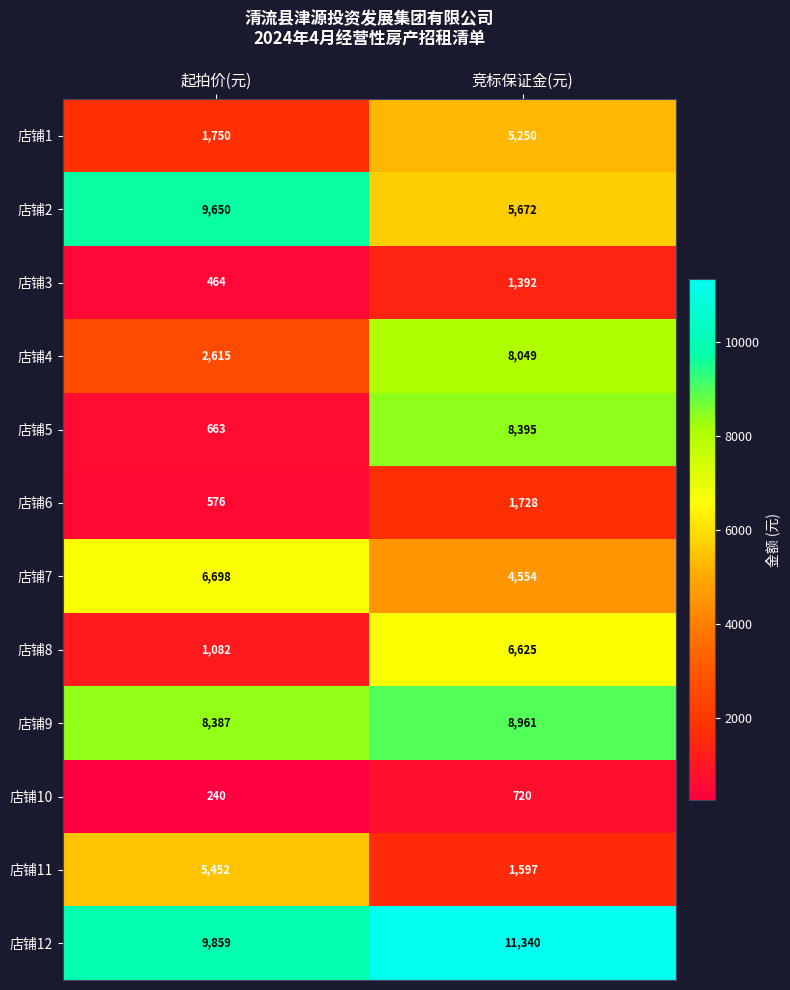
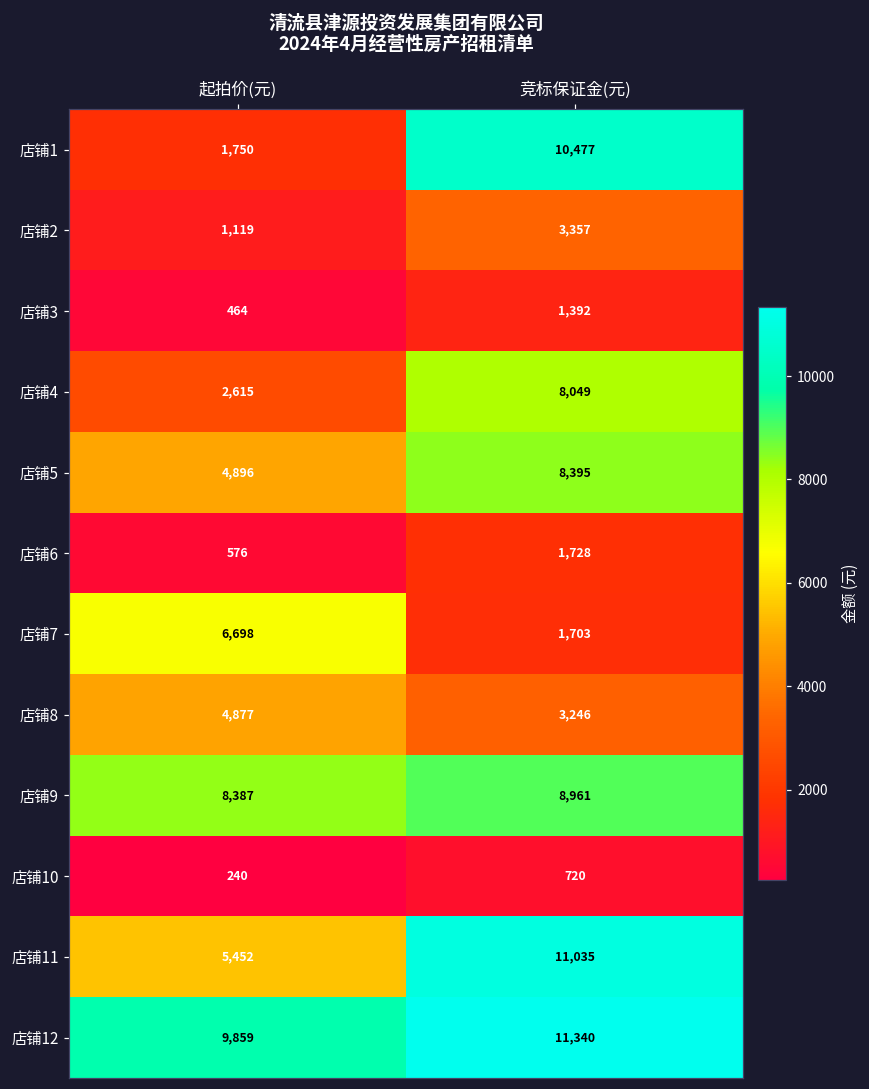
  {
    "店铺1": {
      "起拍价(元)": "1,750",
-     "竞标保证金(元)": "5,250"
+     "竞标保证金(元)": "10,477"
    },
    "店铺2": {
-     "起拍价(元)": "9,650",
-     "竞标保证金(元)": "5,672"
+     "起拍价(元)": "1,119",
+     "竞标保证金(元)": "3,357"
    },
    "店铺3": {
      "起拍价(元)": "464",
      "竞标保证金(元)": "1,392"
    },
    "店铺4": {
      "起拍价(元)": "2,615",
      "竞标保证金(元)": "8,049"
    },
    "店铺5": {
-     "起拍价(元)": "663",
+     "起拍价(元)": "4,896",
      "竞标保证金(元)": "8,395"
    },
    "店铺6": {
      "起拍价(元)": "576",
      "竞标保证金(元)": "1,728"
    },
    "店铺7": {
      "起拍价(元)": "6,698",
-     "竞标保证金(元)": "4,554"
+     "竞标保证金(元)": "1,703"
    },
    "店铺8": {
-     "起拍价(元)": "1,082",
-     "竞标保证金(元)": "6,625"
+     "起拍价(元)": "4,877",
+     "竞标保证金(元)": "3,246"
    },
    "店铺9": {
      "起拍价(元)": "8,387",
      "竞标保证金(元)": "8,961"
    },
    "店铺10": {
      "起拍价(元)": "240",
      "竞标保证金(元)": "720"
    },
    "店铺11": {
      "起拍价(元)": "5,452",
-     "竞标保证金(元)": "1,597"
+     "竞标保证金(元)": "11,035"
    },
    "店铺12": {
      "起拍价(元)": "9,859",
      "竞标保证金(元)": "11,340"
    }
  }
